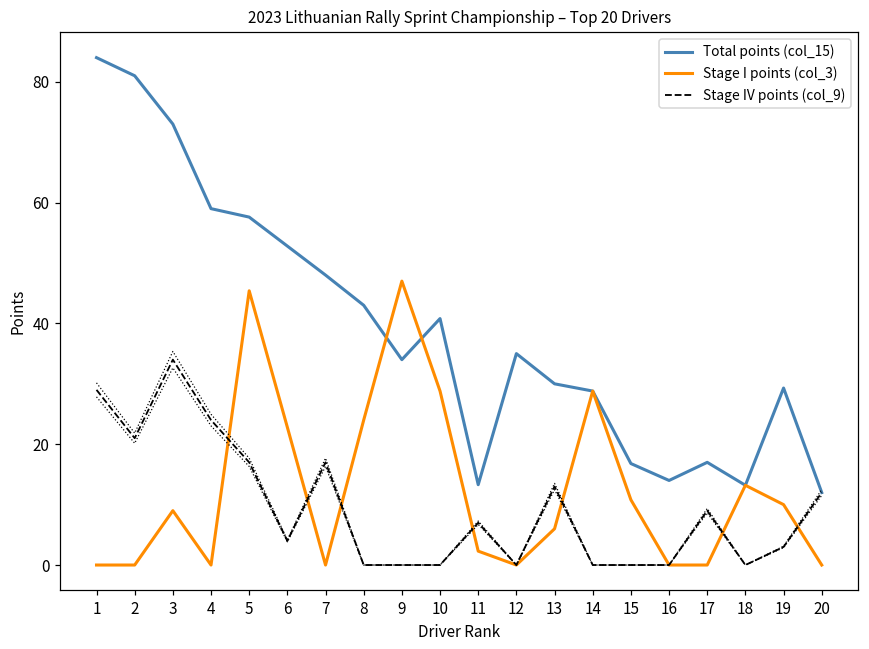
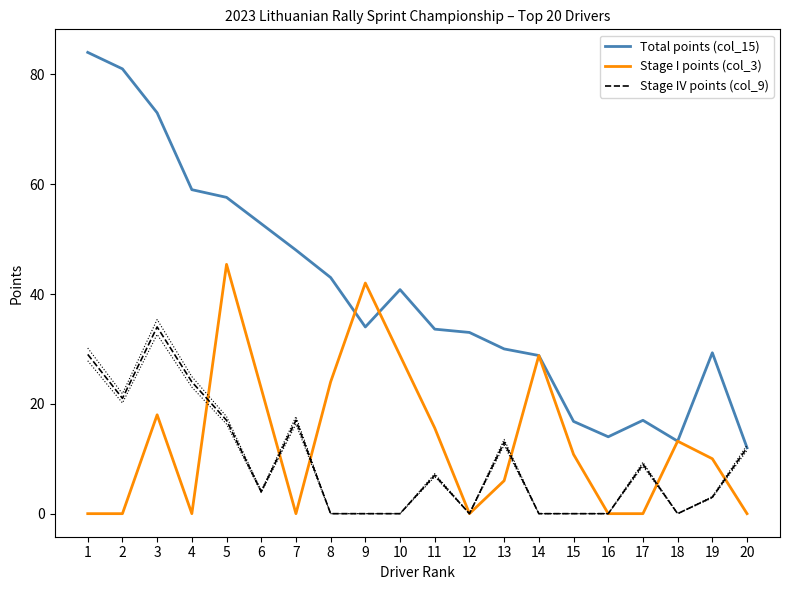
  {
    "Total points (col_15)": {
      "1": 84,
      "2": 81,
      "3": 73,
      "4": 59,
      "5": 58,
      "6": 53,
      "7": 48,
      "8": 43,
      "9": 34,
      "10": 41,
-     "11": 13,
-     "12": 35,
+     "11": 34,
+     "12": 33,
      "13": 30,
      "15": 17,
      "16": 14,
      "17": 17,
      "19": 29
    },
    "Stage I points (col_3)": {
      "1": 0,
      "2": 0,
-     "3": 9,
+     "3": 18,
      "4": 0,
      "5": 45,
      "6": 23,
      "7": 0,
      "8": 24,
-     "9": 47,
+     "9": 42,
      "10": 29,
-     "11": 2,
+     "11": 16,
      "13": 6,
      "15": 11,
      "17": 0,
      "19": 10,
      "20": 0
    }
  }
